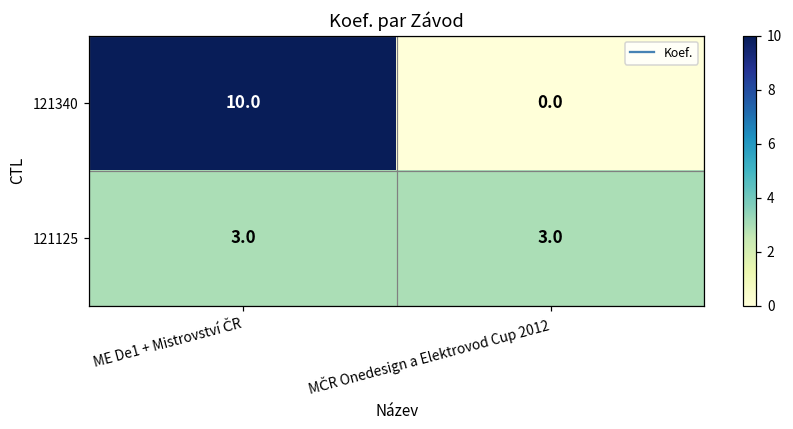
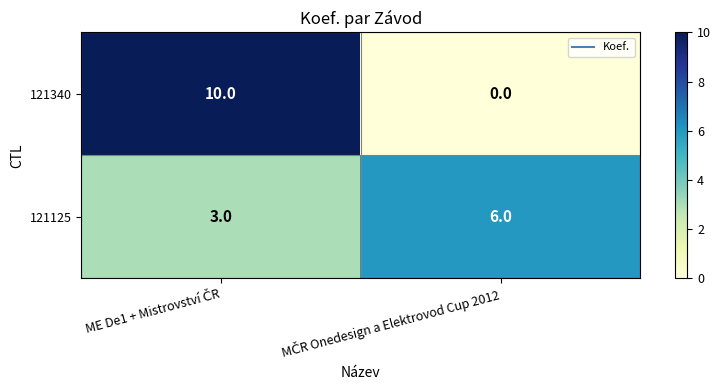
  {
    "121340": {
      "ME De1 + Mistrovství ČR": 10.0,
      "MČR Onedesign a Elektrovod Cup 2012": 0.0
    },
    "121125": {
      "ME De1 + Mistrovství ČR": 3.0,
-     "MČR Onedesign a Elektrovod Cup 2012": 3.0
+     "MČR Onedesign a Elektrovod Cup 2012": 6.0
    }
  }
